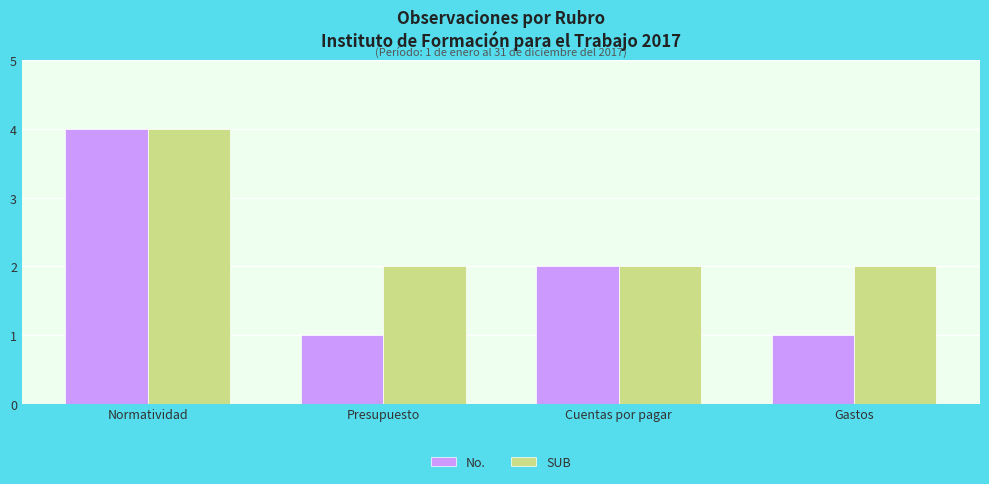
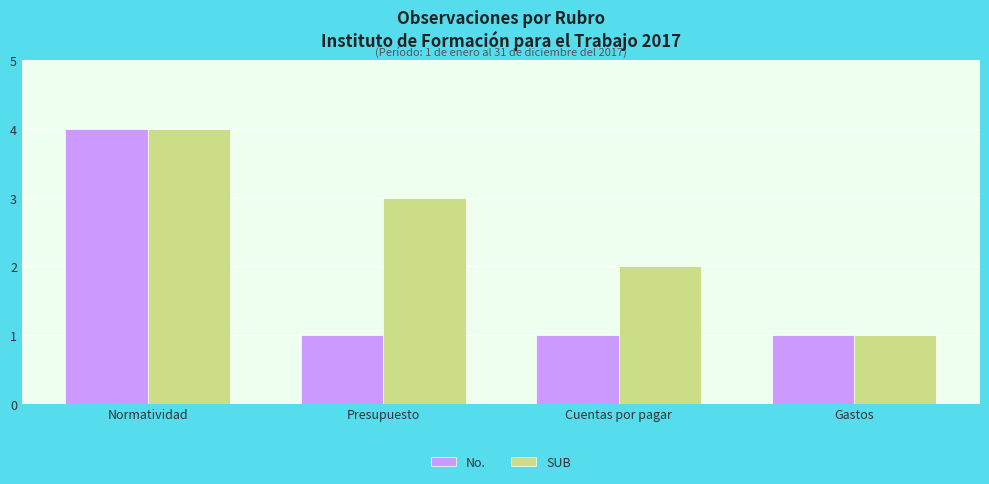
  {
    "No.": {
      "Normatividad": 4,
      "Presupuesto": 1,
-     "Cuentas por pagar": 2,
+     "Cuentas por pagar": 1,
      "Gastos": 1
    },
    "SUB": {
      "Normatividad": 4,
-     "Presupuesto": 2,
+     "Presupuesto": 3,
      "Cuentas por pagar": 2,
-     "Gastos": 2
+     "Gastos": 1
    }
  }
